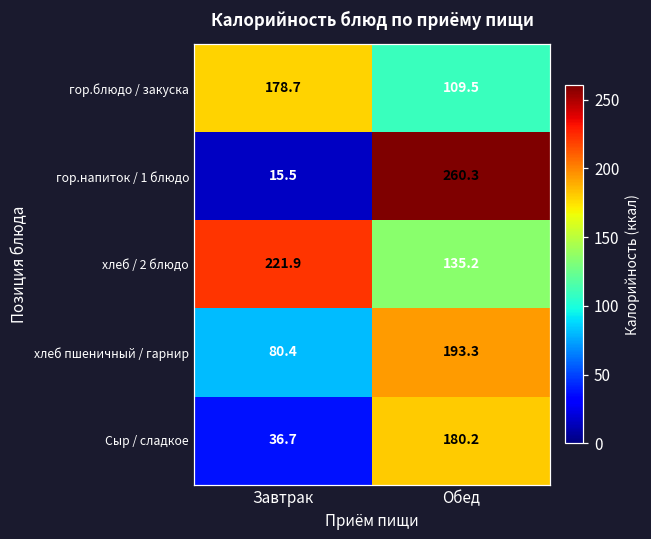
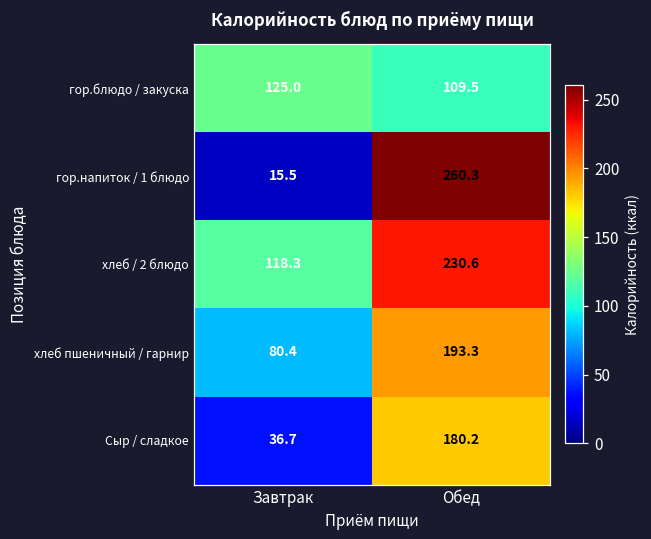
  {
    "гор.блюдо / закуска": {
-     "Завтрак": 178.7,
+     "Завтрак": 125.0,
      "Обед": 109.5
    },
    "гор.напиток / 1 блюдо": {
      "Завтрак": 15.5,
      "Обед": 260.3
    },
    "хлеб / 2 блюдо": {
-     "Завтрак": 221.9,
-     "Обед": 135.2
+     "Завтрак": 118.3,
+     "Обед": 230.6
    },
    "хлеб пшеничный / гарнир": {
      "Завтрак": 80.4,
      "Обед": 193.3
    },
    "Сыр / сладкое": {
      "Завтрак": 36.7,
      "Обед": 180.2
    }
  }
